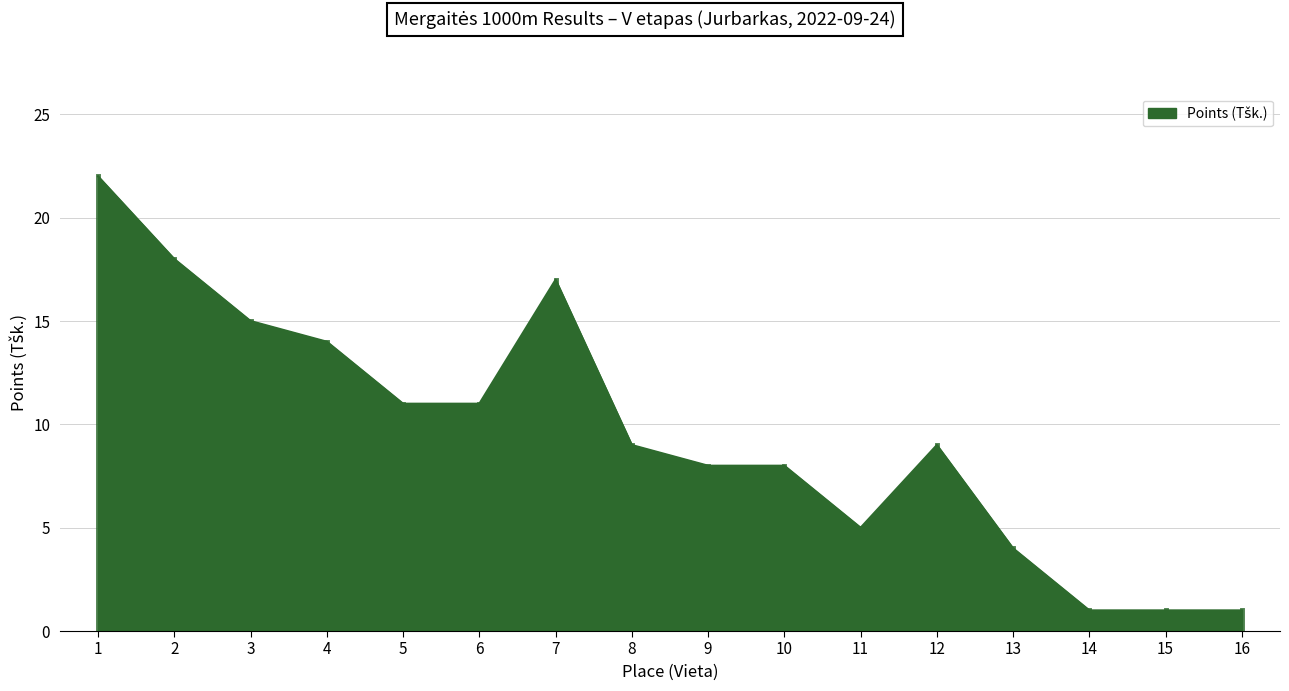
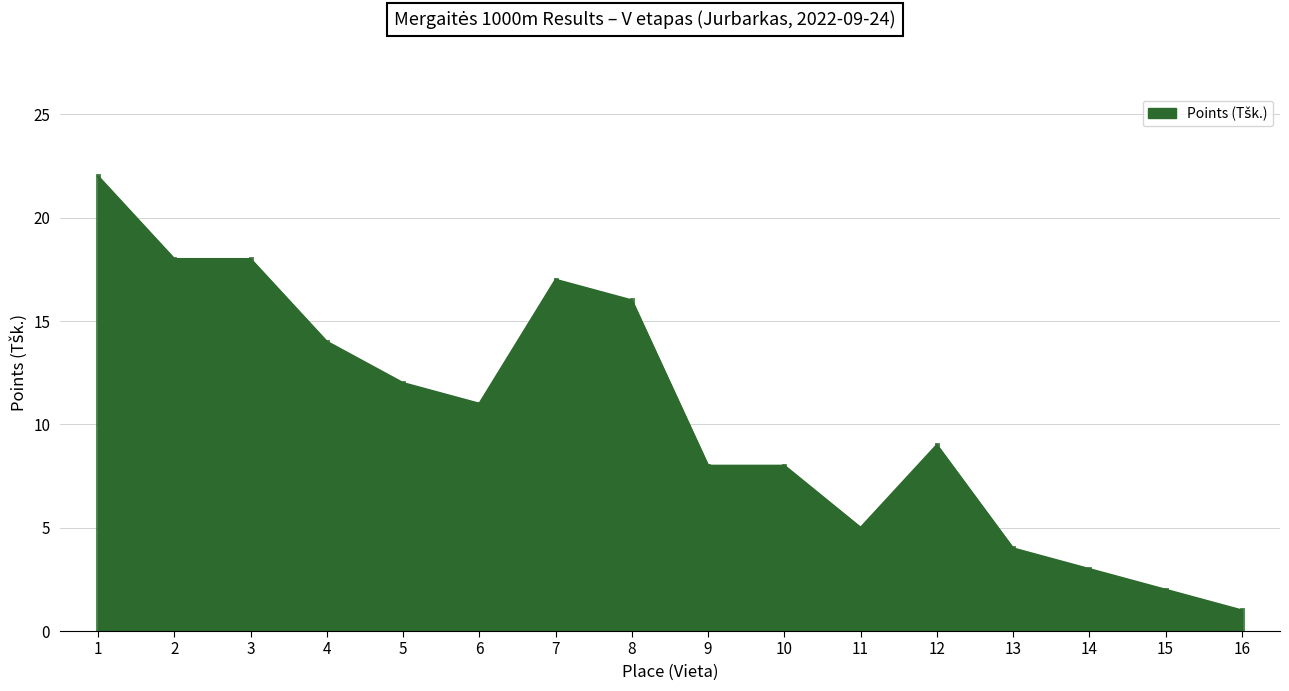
  {
    "1": 22,
    "2": 18,
-   "3": 15,
+   "3": 18,
    "4": 14,
-   "5": 11,
+   "5": 12,
    "6": 11,
    "7": 17,
-   "8": 9,
+   "8": 16,
    "9": 8,
    "10": 8,
    "11": 5,
    "12": 9,
    "13": 4,
-   "14": 1,
-   "15": 1,
+   "14": 3,
+   "15": 2,
    "16": 1
  }
